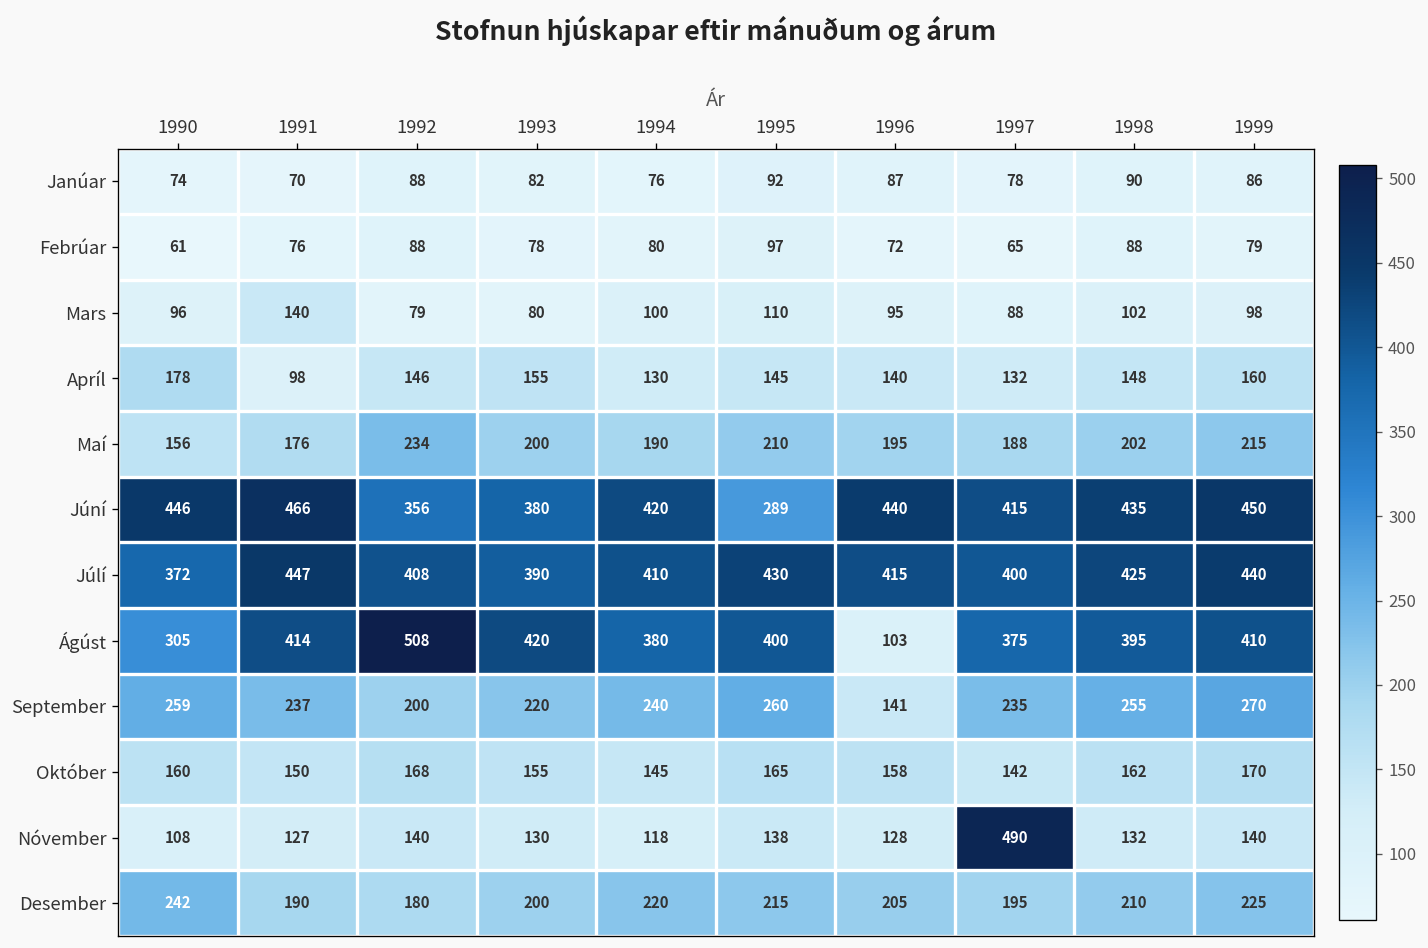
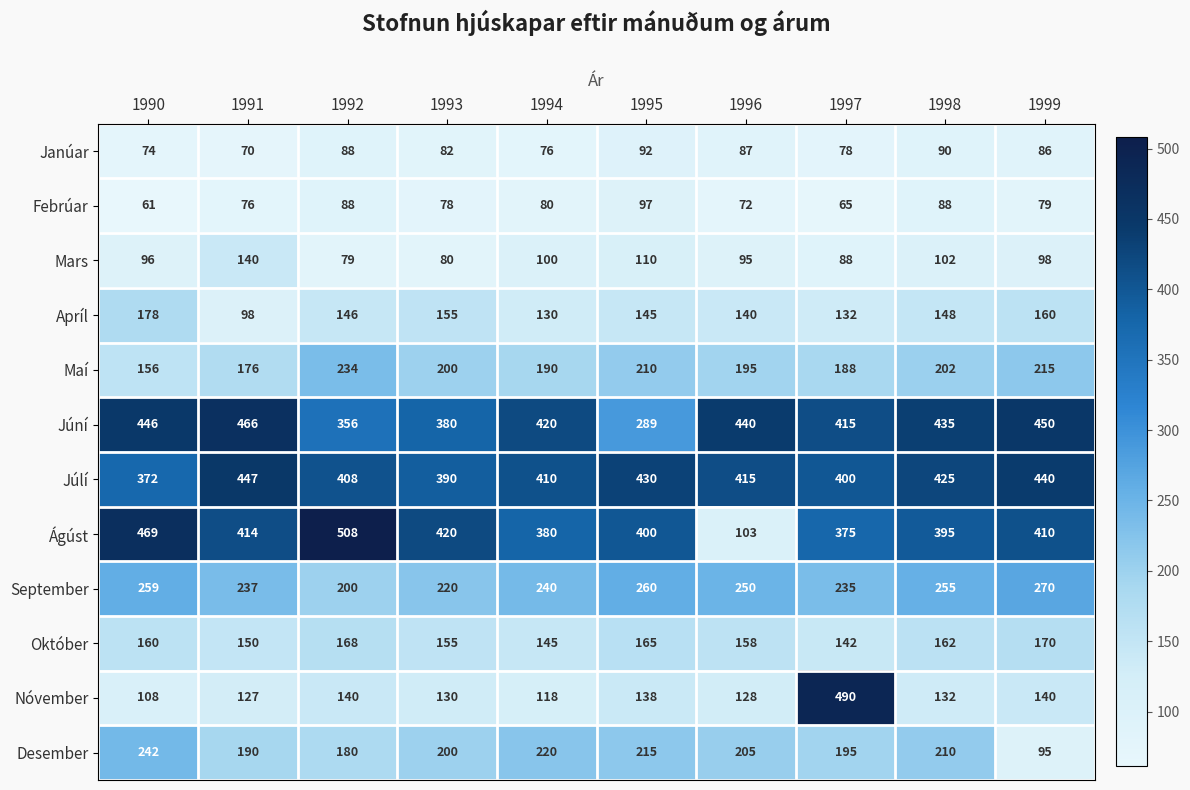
  {
    "Janúar": {
      "1990": 74,
      "1991": 70,
      "1992": 88,
      "1993": 82,
      "1994": 76,
      "1995": 92,
      "1996": 87,
      "1997": 78,
      "1998": 90,
      "1999": 86
    },
    "Febrúar": {
      "1990": 61,
      "1991": 76,
      "1992": 88,
      "1993": 78,
      "1994": 80,
      "1995": 97,
      "1996": 72,
      "1997": 65,
      "1998": 88,
      "1999": 79
    },
    "Mars": {
      "1990": 96,
      "1991": 140,
      "1992": 79,
      "1993": 80,
      "1994": 100,
      "1995": 110,
      "1996": 95,
      "1997": 88,
      "1998": 102,
      "1999": 98
    },
    "Apríl": {
      "1990": 178,
      "1991": 98,
      "1992": 146,
      "1993": 155,
      "1994": 130,
      "1995": 145,
      "1996": 140,
      "1997": 132,
      "1998": 148,
      "1999": 160
    },
    "Maí": {
      "1990": 156,
      "1991": 176,
      "1992": 234,
      "1993": 200,
      "1994": 190,
      "1995": 210,
      "1996": 195,
      "1997": 188,
      "1998": 202,
      "1999": 215
    },
    "Júní": {
      "1990": 446,
      "1991": 466,
      "1992": 356,
      "1993": 380,
      "1994": 420,
      "1995": 289,
      "1996": 440,
      "1997": 415,
      "1998": 435,
      "1999": 450
    },
    "Júlí": {
      "1990": 372,
      "1991": 447,
      "1992": 408,
      "1993": 390,
      "1994": 410,
      "1995": 430,
      "1996": 415,
      "1997": 400,
      "1998": 425,
      "1999": 440
    },
    "Ágúst": {
-     "1990": 305,
+     "1990": 469,
      "1991": 414,
      "1992": 508,
      "1993": 420,
      "1994": 380,
      "1995": 400,
      "1996": 103,
      "1997": 375,
      "1998": 395,
      "1999": 410
    },
    "September": {
      "1990": 259,
      "1991": 237,
      "1992": 200,
      "1993": 220,
      "1994": 240,
      "1995": 260,
-     "1996": 141,
+     "1996": 250,
      "1997": 235,
      "1998": 255,
      "1999": 270
    },
    "Október": {
      "1990": 160,
      "1991": 150,
      "1992": 168,
      "1993": 155,
      "1994": 145,
      "1995": 165,
      "1996": 158,
      "1997": 142,
      "1998": 162,
      "1999": 170
    },
    "Nóvember": {
      "1990": 108,
      "1991": 127,
      "1992": 140,
      "1993": 130,
      "1994": 118,
      "1995": 138,
      "1996": 128,
      "1997": 490,
      "1998": 132,
      "1999": 140
    },
    "Desember": {
      "1990": 242,
      "1991": 190,
      "1992": 180,
      "1993": 200,
      "1994": 220,
      "1995": 215,
      "1996": 205,
      "1997": 195,
      "1998": 210,
-     "1999": 225
+     "1999": 95
    }
  }
